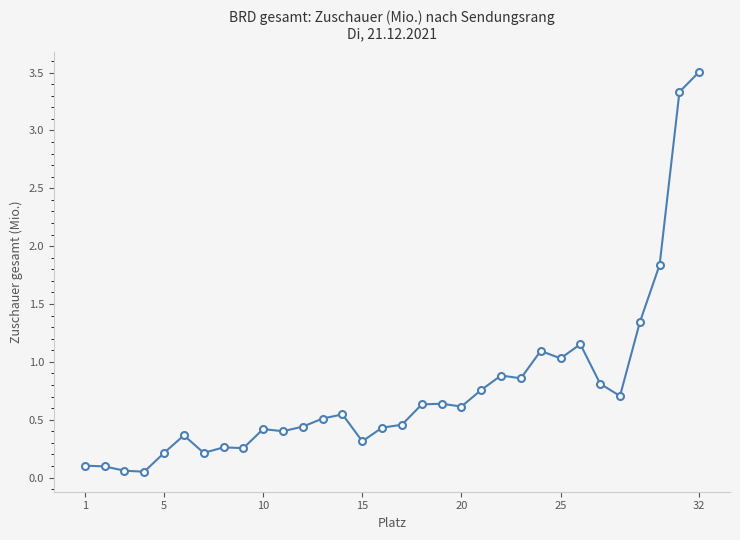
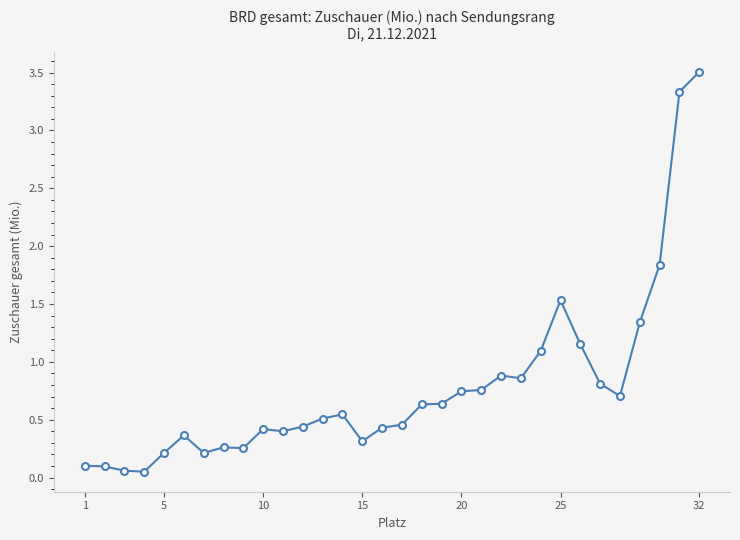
  {
    "1": 0.10,
    "5": 0.21,
    "10": 0.42,
    "15": 0.31,
-   "20": 0.61,
-   "25": 1.03,
+   "20": 0.75,
+   "25": 1.53,
    "32": 3.51
  }
